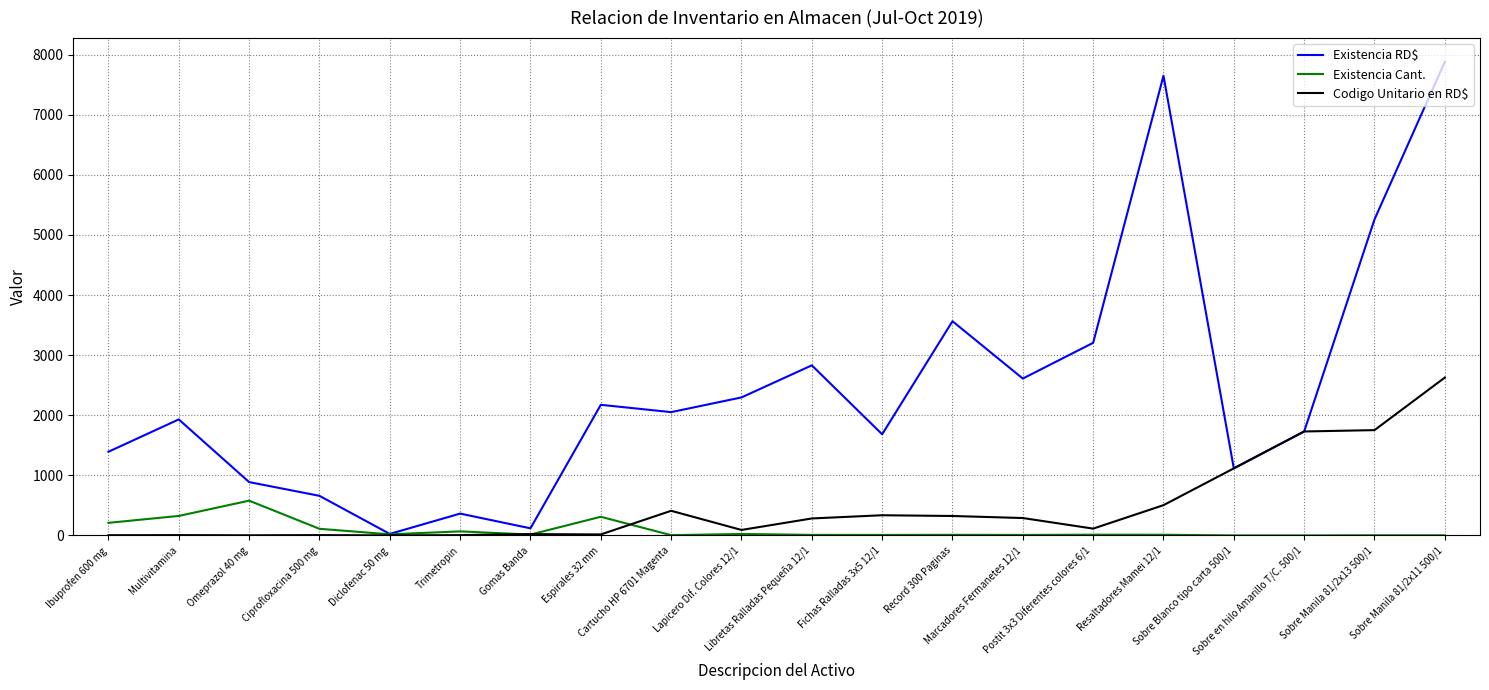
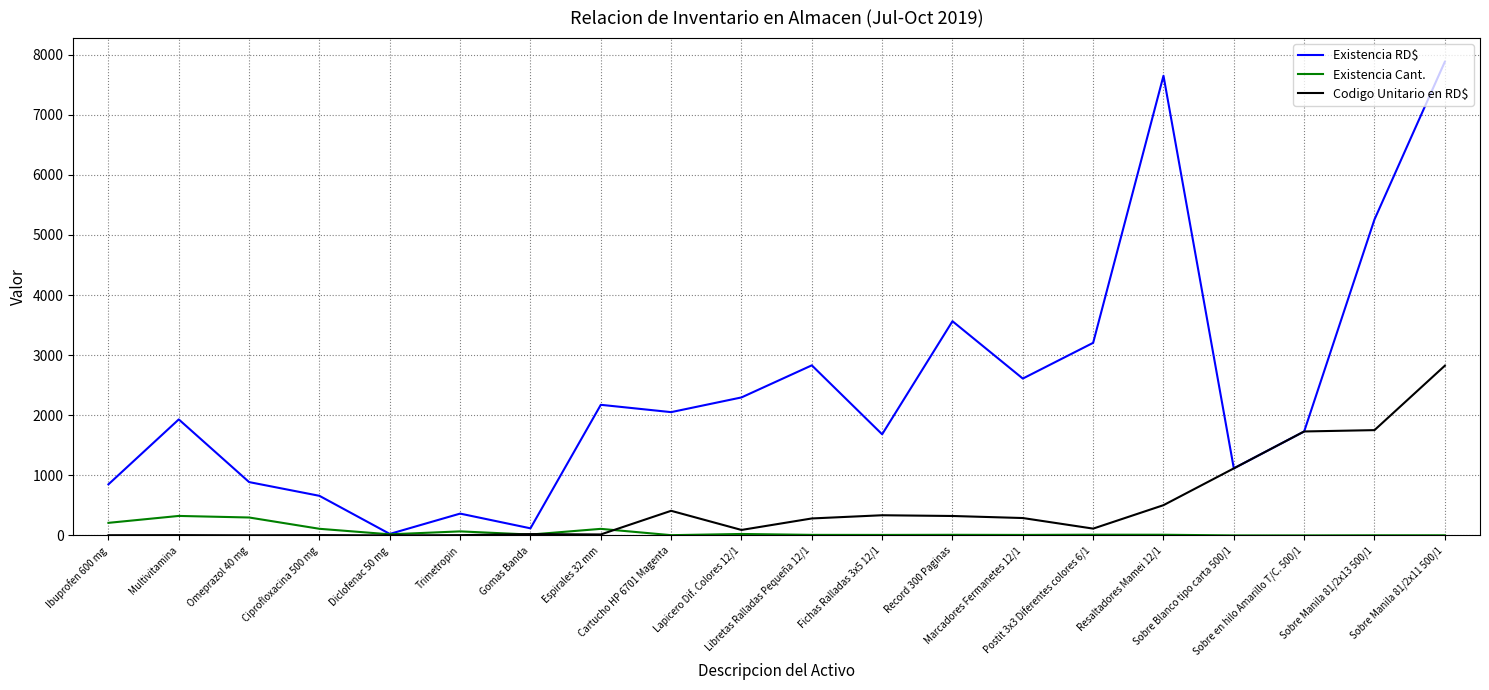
  {
    "Existencia RD$": {
-     "Ibuprofen 600 mg": 1400,
+     "Ibuprofen 600 mg": 900,
      "Multivitamina": 1900,
      "Omeprazol 40 mg": 900,
      "Ciprofloxacina 500 mg": 700,
      "Trimetropin": 400,
      "Gomas Banda": 100,
      "Espirales 32 mm": 2200,
      "Cartucho HP 6701 Magenta": 2100,
      "Lapicero Dif. Colores 12/1": 2300,
      "Libretas Ralladas Pequeña 12/1": 2800,
      "Fichas Ralladas 3x5 12/1": 1700,
      "Record 300 Paginas": 3600,
      "Marcadores Fermanetes 12/1": 2600,
      "Postit 3x3 Diferentes colores 6/1": 3200,
      "Resaltadores Mamei 12/1": 7600,
      "Sobre Manila 81/2x13 500/1": 5300
    },
    "Existencia Cant.": {
      "Ibuprofen 600 mg": 200,
      "Multivitamina": 300,
-     "Omeprazol 40 mg": 600,
+     "Omeprazol 40 mg": 300,
      "Ciprofloxacina 500 mg": 100,
      "Trimetropin": 100,
-     "Espirales 32 mm": 300,
+     "Espirales 32 mm": 100,
      "Cartucho HP 6701 Magenta": 0,
      "Lapicero Dif. Colores 12/1": 0,
      "Libretas Ralladas Pequeña 12/1": 0,
      "Fichas Ralladas 3x5 12/1": 0,
      "Record 300 Paginas": 0,
      "Marcadores Fermanetes 12/1": 0,
      "Postit 3x3 Diferentes colores 6/1": 0,
      "Resaltadores Mamei 12/1": 0,
      "Sobre Blanco tipo carta 500/1": 0,
      "Sobre en hilo Amarillo T/C. 500/1": 0,
      "Sobre Manila 81/2x13 500/1": 0,
      "Sobre Manila 81/2x11 500/1": 0
    },
    "Codigo Unitario en RD$": {
      "Ibuprofen 600 mg": 0,
      "Multivitamina": 0,
      "Omeprazol 40 mg": 0,
      "Ciprofloxacina 500 mg": 0,
      "Trimetropin": 0,
      "Espirales 32 mm": 0,
      "Cartucho HP 6701 Magenta": 400,
      "Lapicero Dif. Colores 12/1": 100,
      "Libretas Ralladas Pequeña 12/1": 300,
      "Fichas Ralladas 3x5 12/1": 300,
      "Record 300 Paginas": 300,
      "Marcadores Fermanetes 12/1": 300,
      "Postit 3x3 Diferentes colores 6/1": 100,
      "Resaltadores Mamei 12/1": 500,
      "Sobre Manila 81/2x13 500/1": 1800,
-     "Sobre Manila 81/2x11 500/1": 2600
+     "Sobre Manila 81/2x11 500/1": 2800
    }
  }
